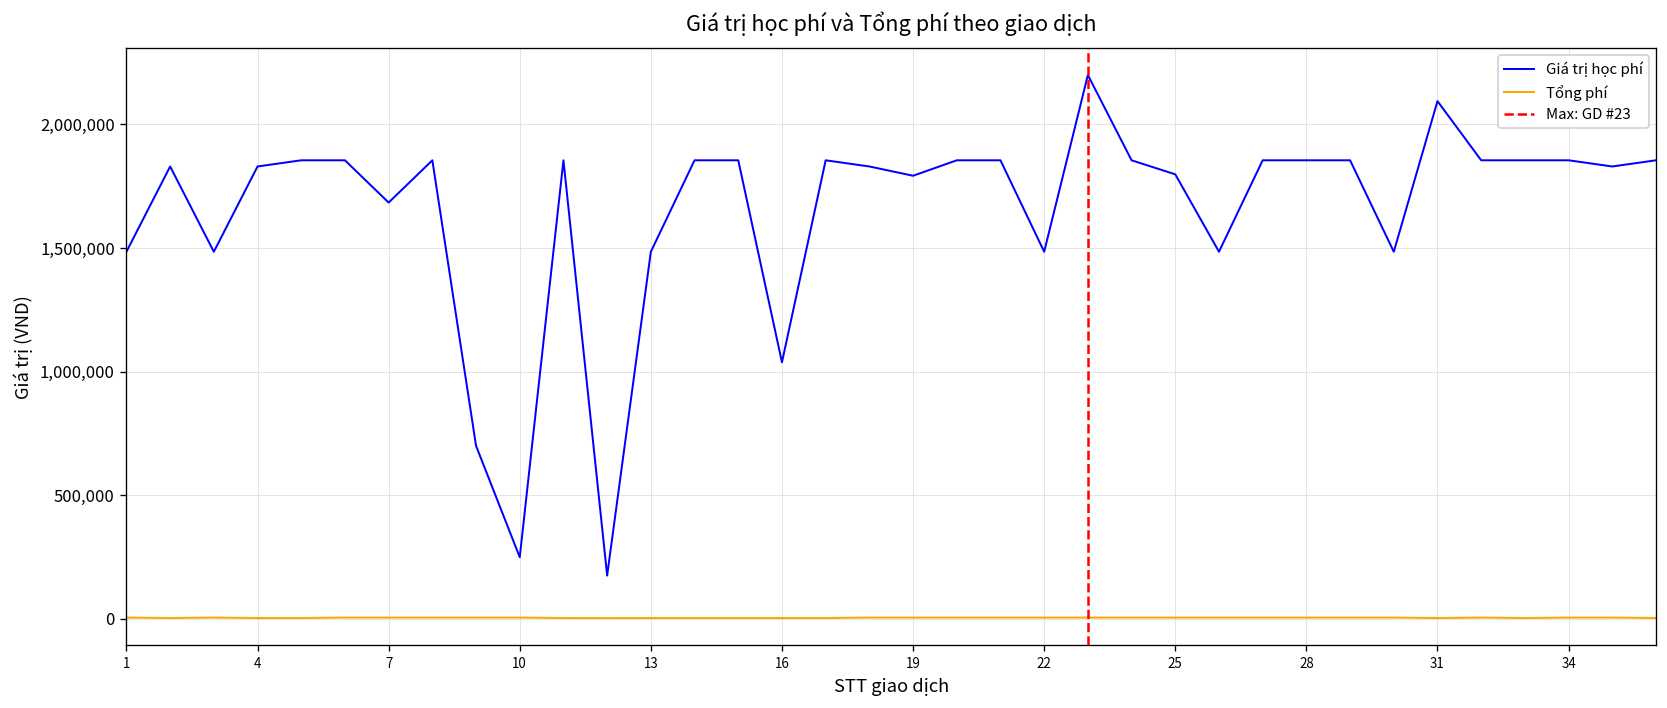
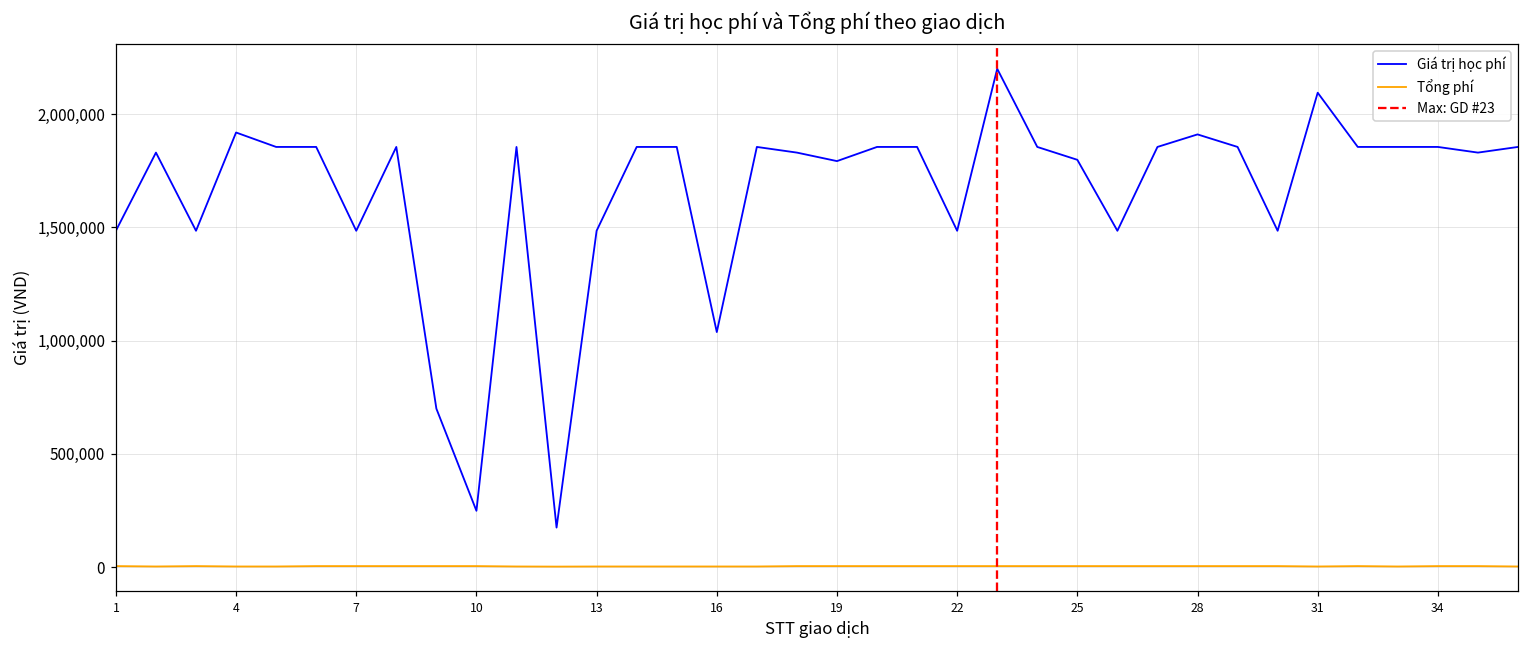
  {
    "Giá trị học phí": {
      "1": "1,490,000",
-     "4": "1,830,000",
-     "7": "1,680,000",
+     "4": "1,920,000",
+     "7": "1,490,000",
      "10": "250,000",
      "13": "1,490,000",
      "16": "1,040,000",
      "19": "1,790,000",
      "22": "1,490,000",
      "25": "1,800,000",
-     "28": "1,860,000",
+     "28": "1,910,000",
      "31": "2,090,000",
      "34": "1,860,000"
    },
    "Tổng phí": {
      "1": "10,000",
      "4": "0",
      "7": "10,000",
      "10": "10,000",
      "13": "0",
      "16": "0",
      "19": "10,000",
      "22": "10,000",
      "25": "10,000",
      "28": "10,000",
      "31": "0",
      "34": "10,000"
    }
  }
